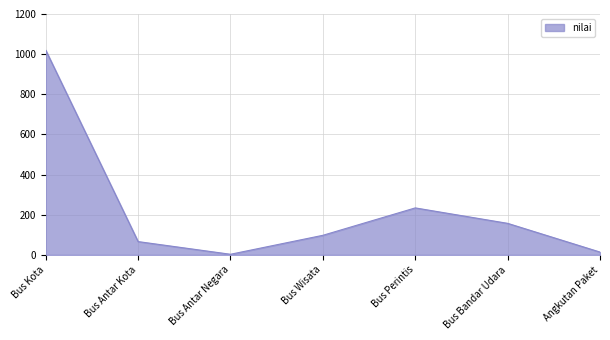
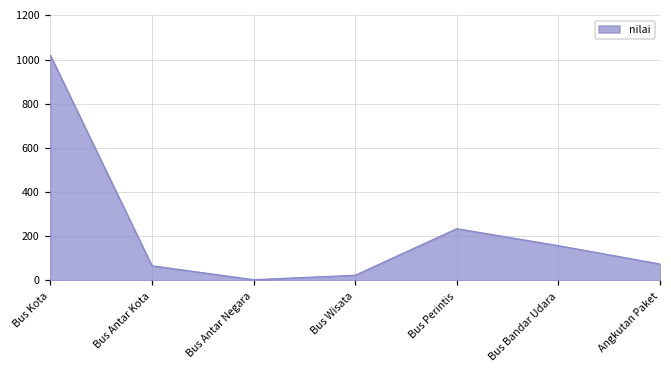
  {
    "Bus Kota": 1020,
    "Bus Antar Kota": 70,
    "Bus Antar Negara": 0,
-   "Bus Wisata": 100,
+   "Bus Wisata": 20,
    "Bus Perintis": 230,
    "Bus Bandar Udara": 160,
-   "Angkutan Paket": 10
+   "Angkutan Paket": 70
  }
